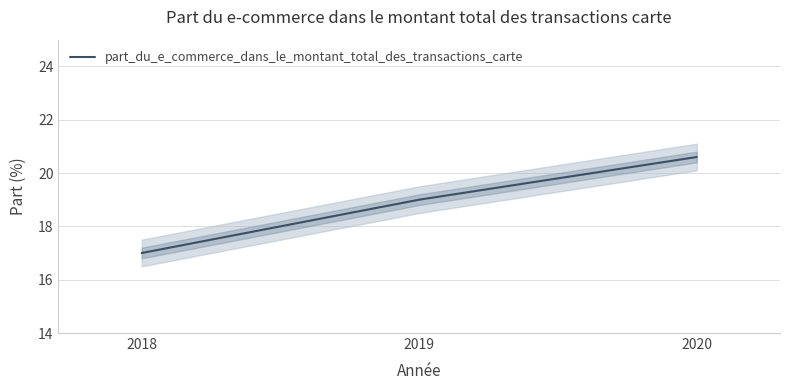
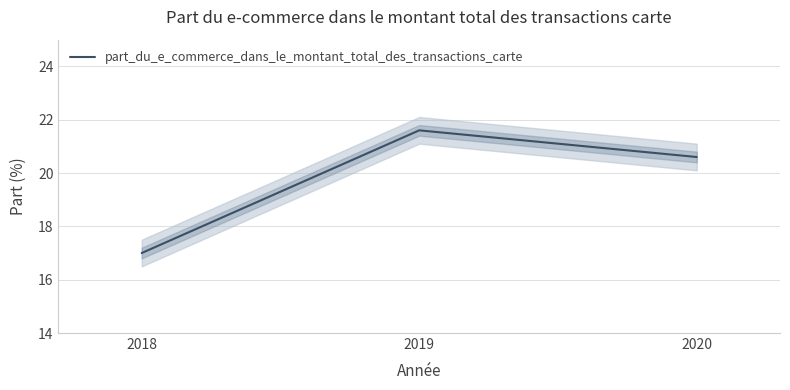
  {
    "part_du_e_commerce_dans_le_montant_total_des_transactions_carte": {
      "2018": 17.0,
-     "2019": 19.0,
+     "2019": 21.6,
      "2020": 20.6
    }
  }
